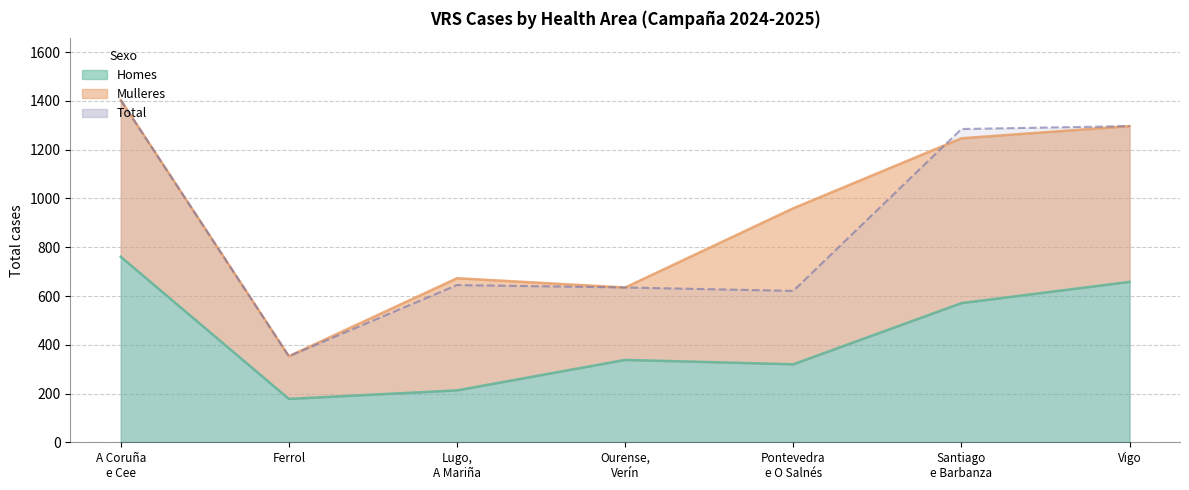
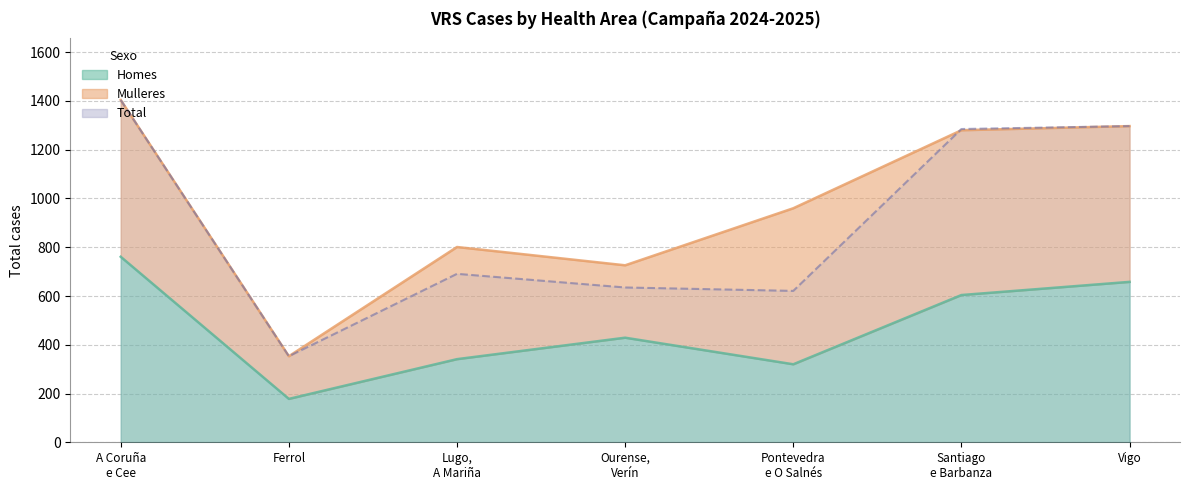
  {
    "Homes": {
      "A Coruña e Cee": 760,
      "Ferrol": 180,
-     "Lugo, A Mariña": 210,
-     "Ourense, Verín": 340,
+     "Lugo, A Mariña": 340,
+     "Ourense, Verín": 430,
      "Pontevedra e O Salnés": 320,
-     "Santiago e Barbanza": 570,
+     "Santiago e Barbanza": 600,
      "Vigo": 660
    },
    "Mulleres": {
      "Lugo, A Mariña": 460,
      "Pontevedra e O Salnés": 640
    },
    "Total": {
-     "Lugo, A Mariña": 650,
+     "Lugo, A Mariña": 690,
      "Pontevedra e O Salnés": 620
    }
  }
